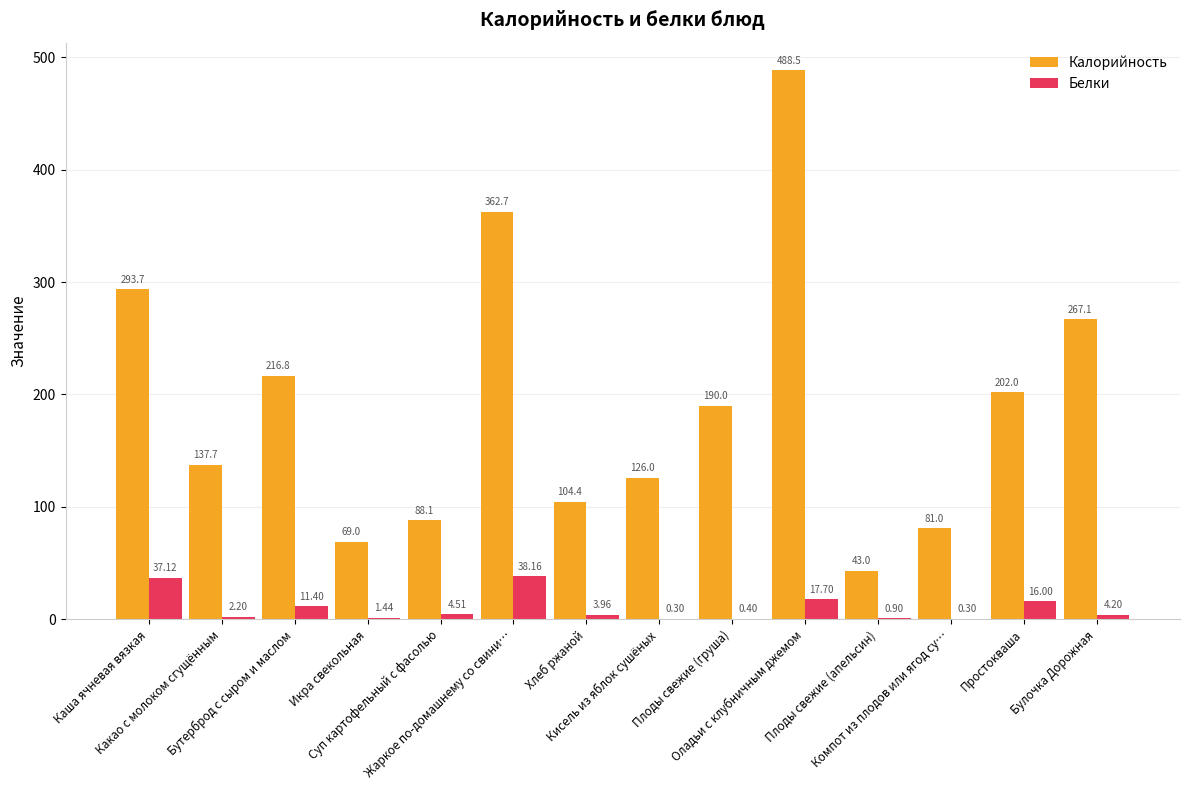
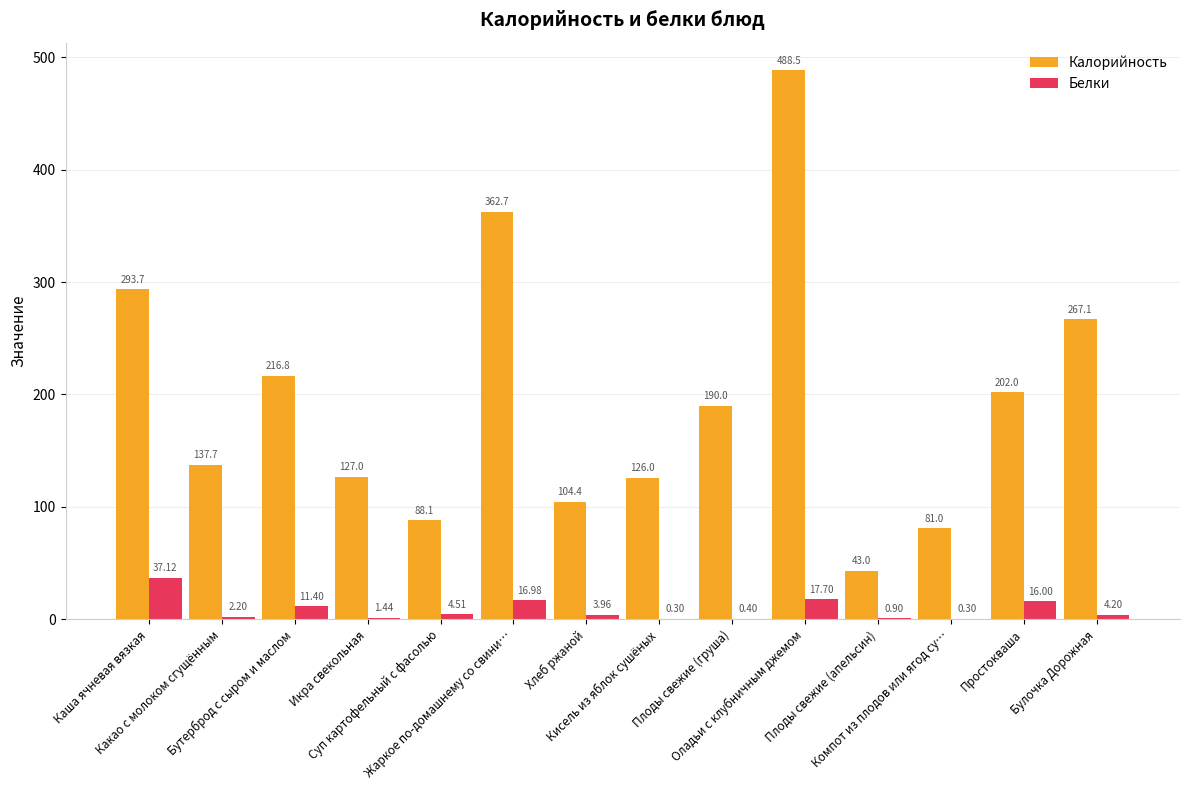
  {
    "Калорийность": {
      "Каша ячневая вязкая": 293.7,
      "Какао с молоком сгущённым": 137.7,
      "Бутерброд с сыром и маслом": 216.8,
-     "Икра свекольная": 69.0,
+     "Икра свекольная": 127.0,
      "Суп картофельный с фасолью": 88.1,
      "Жаркое по-домашнему со свини…": 362.7,
      "Хлеб ржаной": 104.4,
      "Кисель из яблок сушёных": 126.0,
      "Плоды свежие (груша)": 190.0,
      "Оладьи с клубничным джемом": 488.5,
      "Плоды свежие (апельсин)": 43.0,
      "Компот из плодов или ягод су…": 81.0,
      "Простокваша": 202.0,
      "Булочка Дорожная": 267.1
    },
    "Белки": {
      "Каша ячневая вязкая": 37.12,
      "Какао с молоком сгущённым": 2.20,
      "Бутерброд с сыром и маслом": 11.40,
      "Икра свекольная": 1.44,
      "Суп картофельный с фасолью": 4.51,
-     "Жаркое по-домашнему со свини…": 38.16,
+     "Жаркое по-домашнему со свини…": 16.98,
      "Хлеб ржаной": 3.96,
      "Кисель из яблок сушёных": 0.30,
      "Плоды свежие (груша)": 0.40,
      "Оладьи с клубничным джемом": 17.70,
      "Плоды свежие (апельсин)": 0.90,
      "Компот из плодов или ягод су…": 0.30,
      "Простокваша": 16.00,
      "Булочка Дорожная": 4.20
    }
  }
